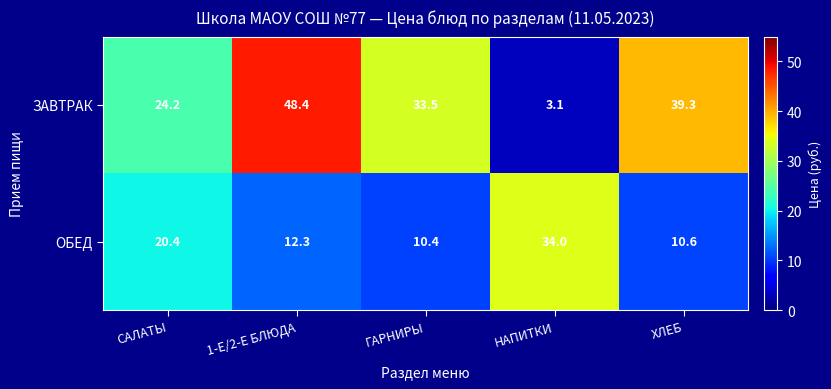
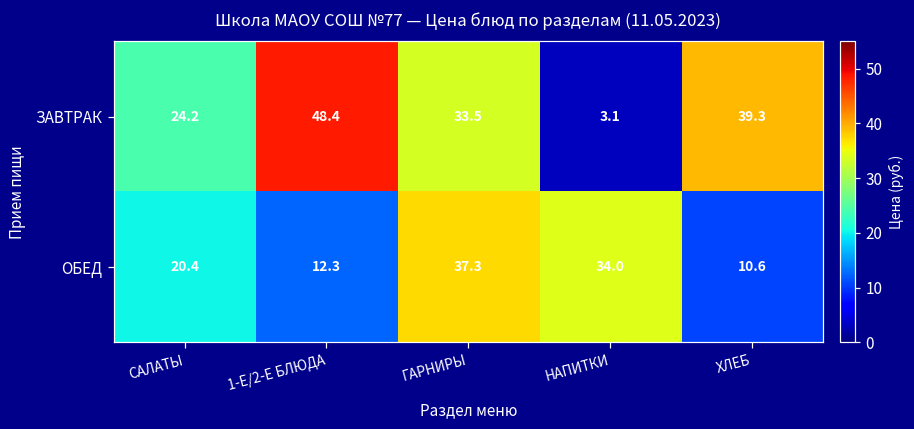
  {
    "ЗАВТРАК": {
      "САЛАТЫ": 24.2,
      "1-Е/2-Е БЛЮДА": 48.4,
      "ГАРНИРЫ": 33.5,
      "НАПИТКИ": 3.1,
      "ХЛЕБ": 39.3
    },
    "ОБЕД": {
      "САЛАТЫ": 20.4,
      "1-Е/2-Е БЛЮДА": 12.3,
-     "ГАРНИРЫ": 10.4,
+     "ГАРНИРЫ": 37.3,
      "НАПИТКИ": 34.0,
      "ХЛЕБ": 10.6
    }
  }
